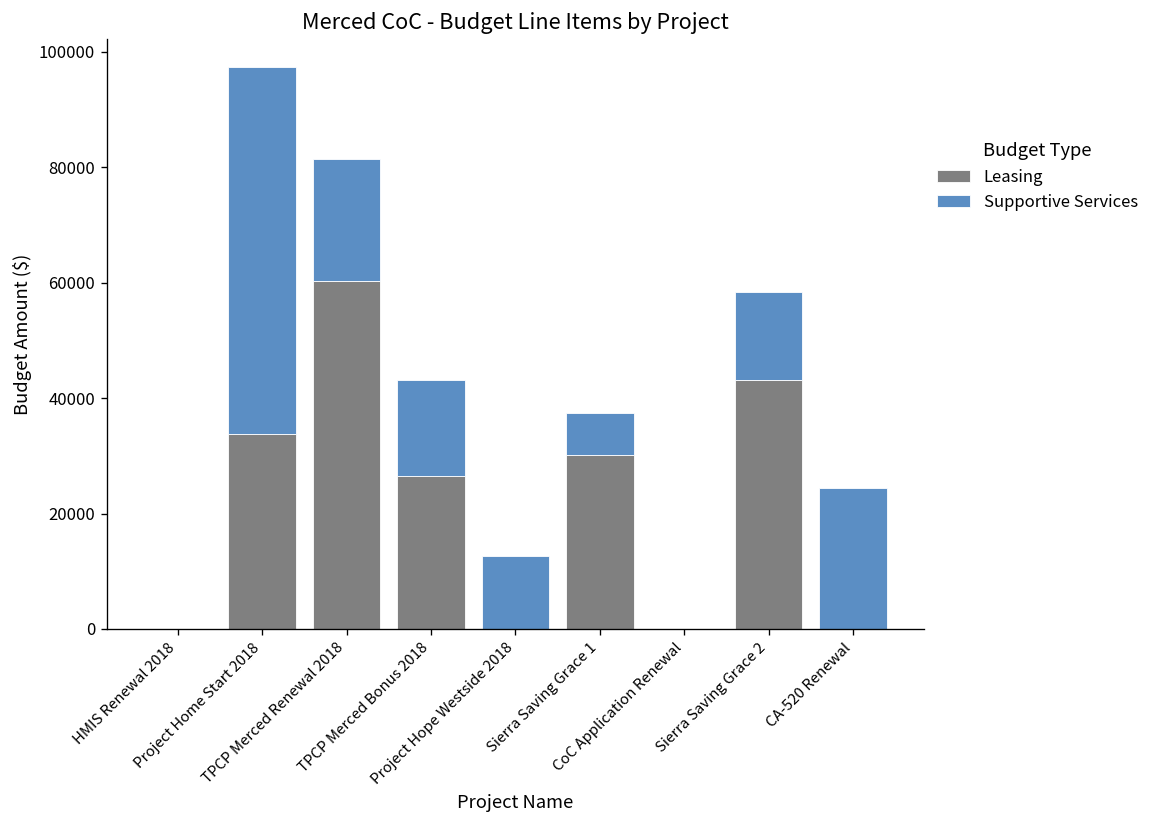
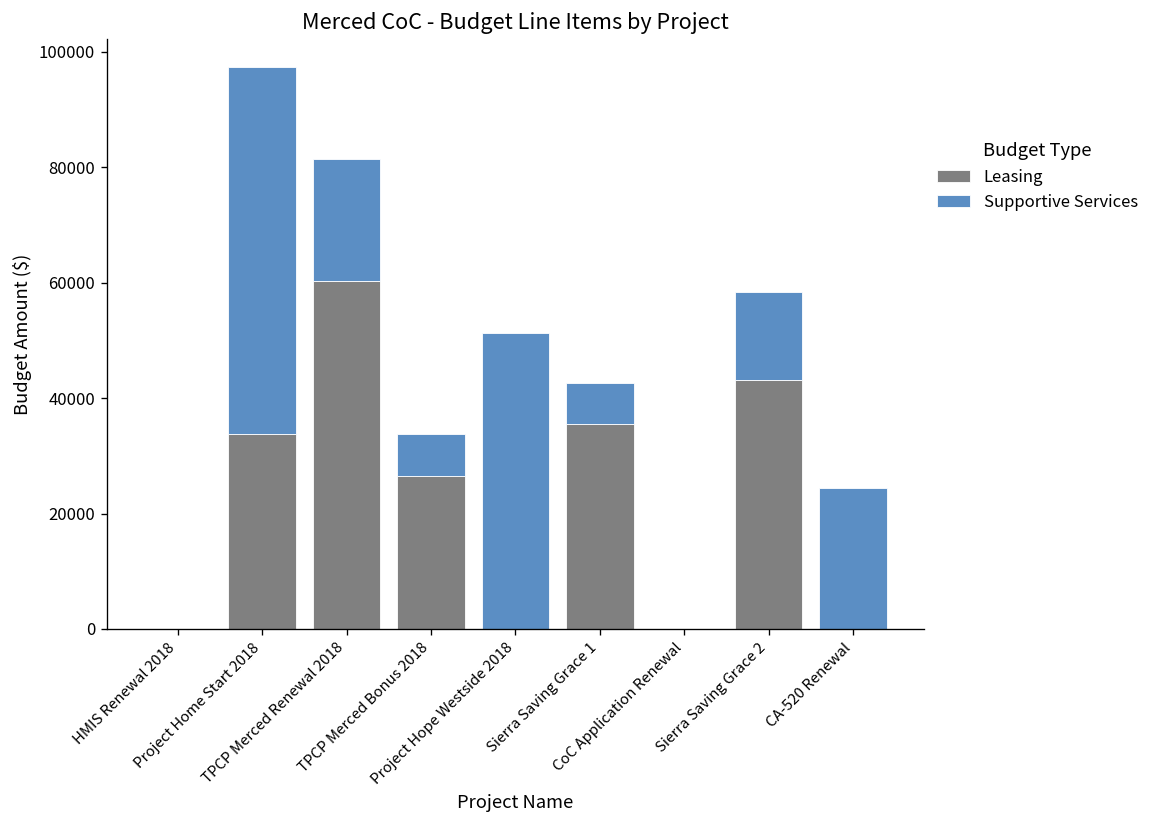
  {
    "Leasing": {
      "HMIS Renewal 2018": 0,
      "Project Home Start 2018": 34000,
      "TPCP Merced Renewal 2018": 60000,
      "TPCP Merced Bonus 2018": 27000,
      "Project Hope Westside 2018": 0,
-     "Sierra Saving Grace 1": 30000,
+     "Sierra Saving Grace 1": 35000,
      "CoC Application Renewal": 0,
      "Sierra Saving Grace 2": 43000,
      "CA-520 Renewal": 0
    },
    "Supportive Services": {
      "HMIS Renewal 2018": 0,
      "Project Home Start 2018": 64000,
      "TPCP Merced Renewal 2018": 21000,
-     "TPCP Merced Bonus 2018": 17000,
-     "Project Hope Westside 2018": 13000,
+     "TPCP Merced Bonus 2018": 7000,
+     "Project Hope Westside 2018": 51000,
      "Sierra Saving Grace 1": 7000,
      "CoC Application Renewal": 0,
      "Sierra Saving Grace 2": 15000,
      "CA-520 Renewal": 24000
    }
  }
